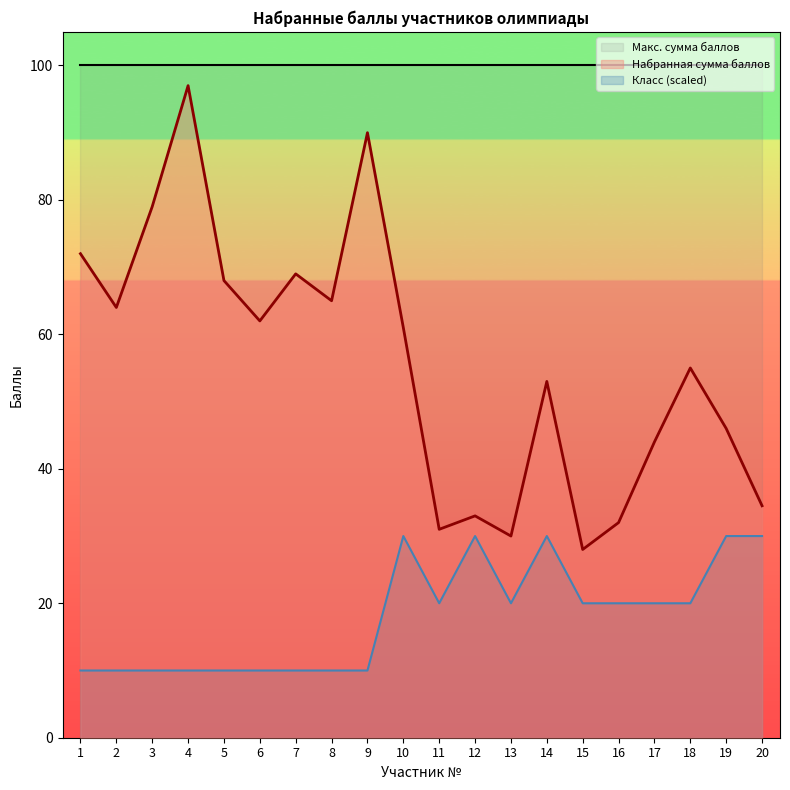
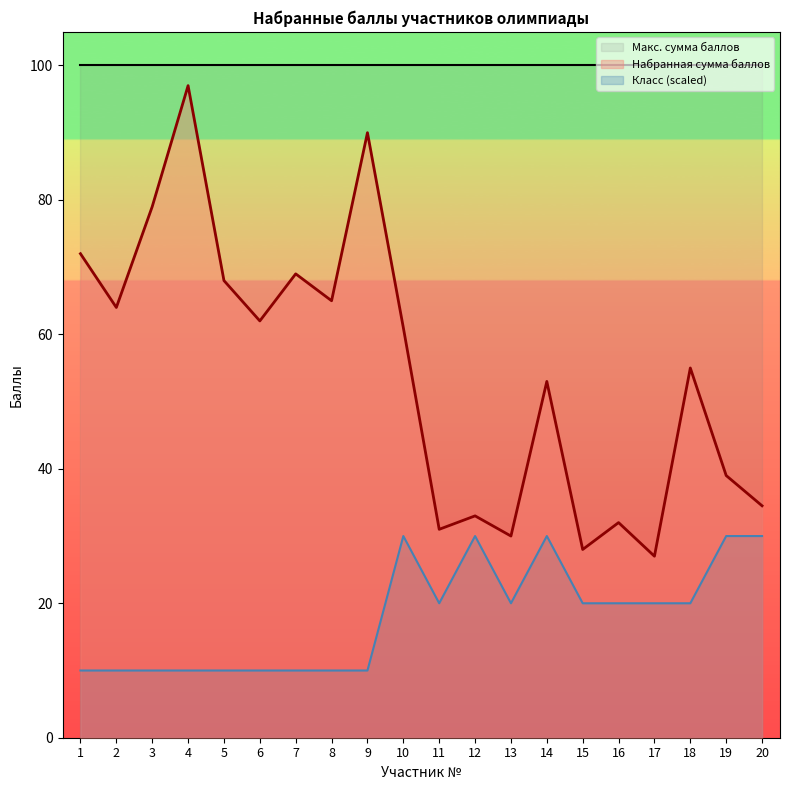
  {
    "Макс. сумма баллов": {
      "1": 100,
      "2": 100,
      "3": 100,
      "4": 100,
      "5": 100,
      "6": 100,
      "7": 100,
      "8": 100,
      "9": 100,
      "10": 100,
      "11": 100,
      "12": 100,
      "13": 100,
      "14": 100,
      "15": 100
    },
    "Набранная сумма баллов": {
      "1": 72,
      "2": 64,
      "3": 79,
      "4": 97,
      "5": 68,
      "6": 62,
      "7": 69,
      "8": 65,
      "9": 90,
      "10": 61,
      "11": 31,
      "12": 33,
      "13": 30,
      "14": 53,
      "15": 28,
      "16": 32,
-     "17": 44,
+     "17": 27,
      "18": 55,
-     "19": 46,
+     "19": 39,
      "20": 35
    },
    "Класс (scaled)": {
      "1": 10,
      "2": 10,
      "3": 10,
      "4": 10,
      "5": 10,
      "6": 10,
      "7": 10,
      "8": 10,
      "9": 10,
      "10": 30,
      "11": 20,
      "12": 30,
      "13": 20,
      "14": 30,
      "15": 20,
      "16": 20,
      "17": 20,
      "18": 20,
      "19": 30,
      "20": 30
    }
  }
